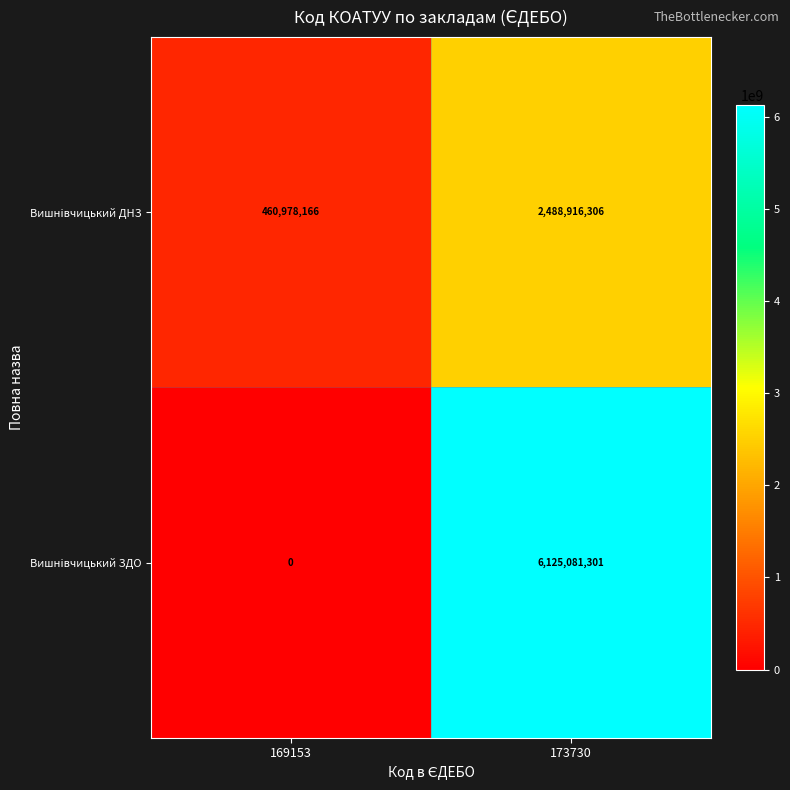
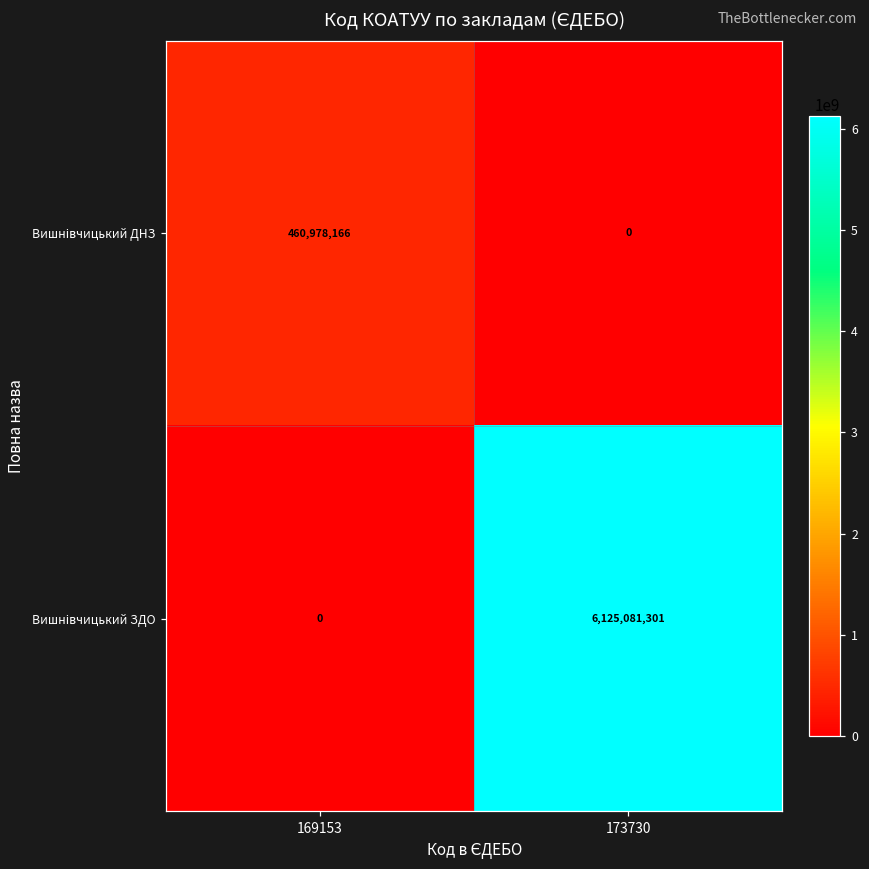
  {
    "Вишнівчицький ДНЗ": {
      "169153": "460,978,166",
-     "173730": "2,488,916,306"
+     "173730": "0"
    },
    "Вишнівчицький ЗДО": {
      "169153": "0",
      "173730": "6,125,081,301"
    }
  }
